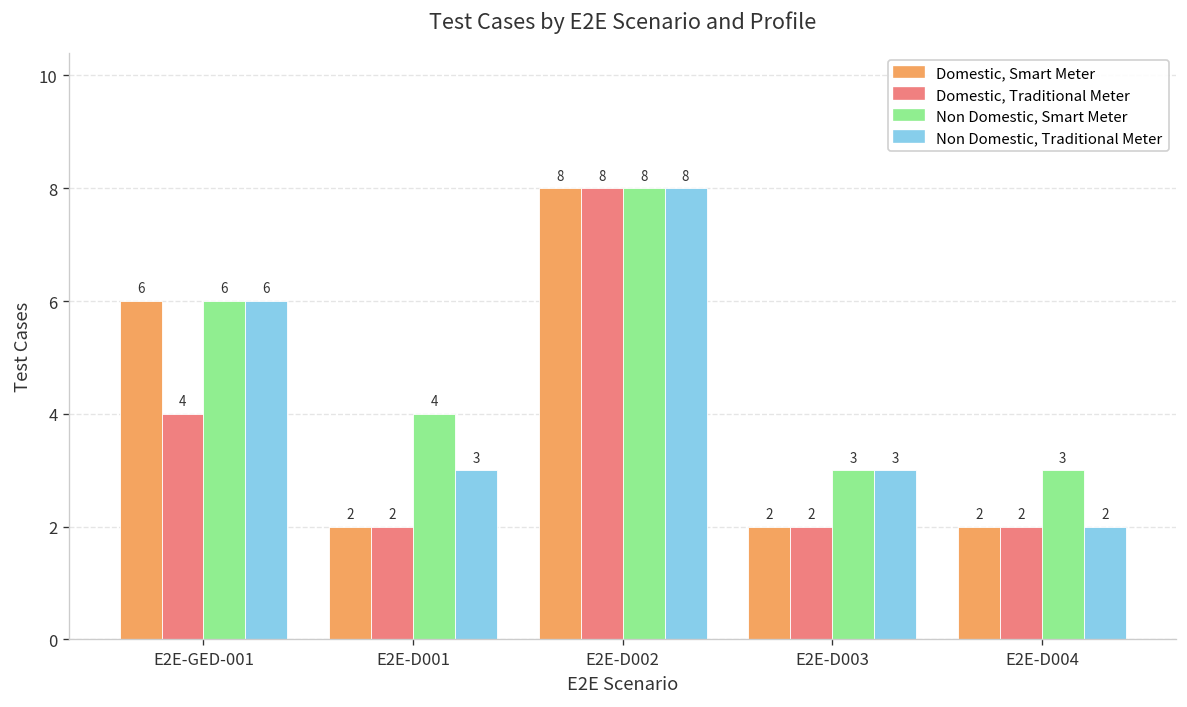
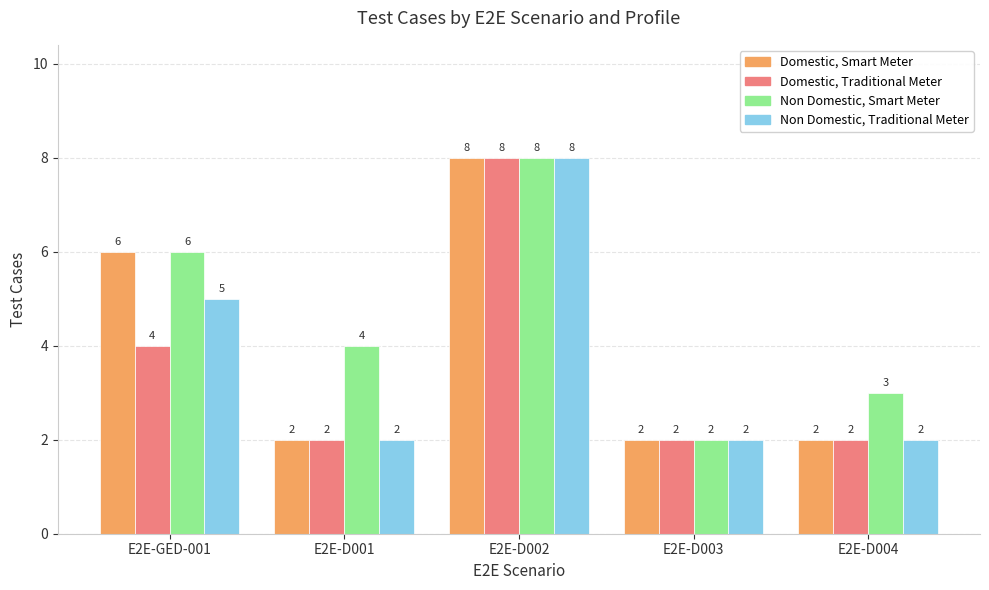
  {
    "Non Domestic, Smart Meter": {
      "E2E-GED-001": 6,
      "E2E-D001": 4,
      "E2E-D002": 8,
-     "E2E-D003": 3,
+     "E2E-D003": 2,
      "E2E-D004": 3
    },
    "Non Domestic, Traditional Meter": {
-     "E2E-GED-001": 6,
-     "E2E-D001": 3,
+     "E2E-GED-001": 5,
+     "E2E-D001": 2,
      "E2E-D002": 8,
-     "E2E-D003": 3,
+     "E2E-D003": 2,
      "E2E-D004": 2
    }
  }
